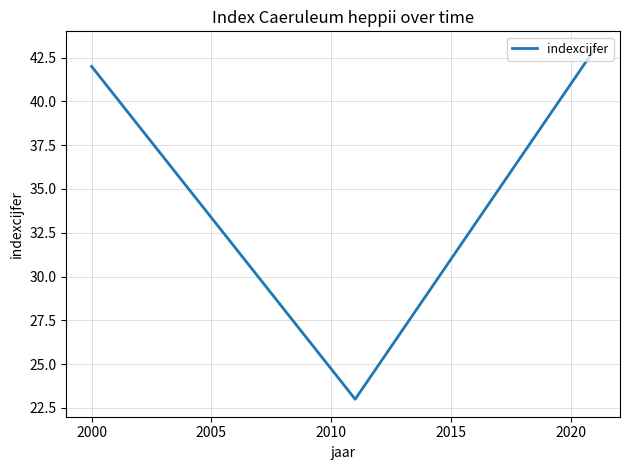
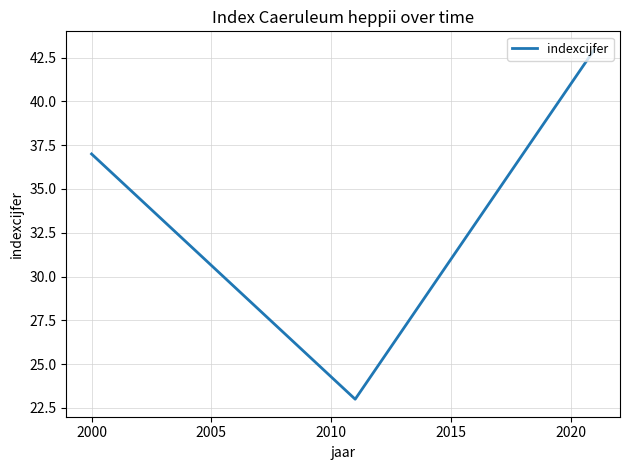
  {
-   "2000": 42
+   "2000": 37
  }
